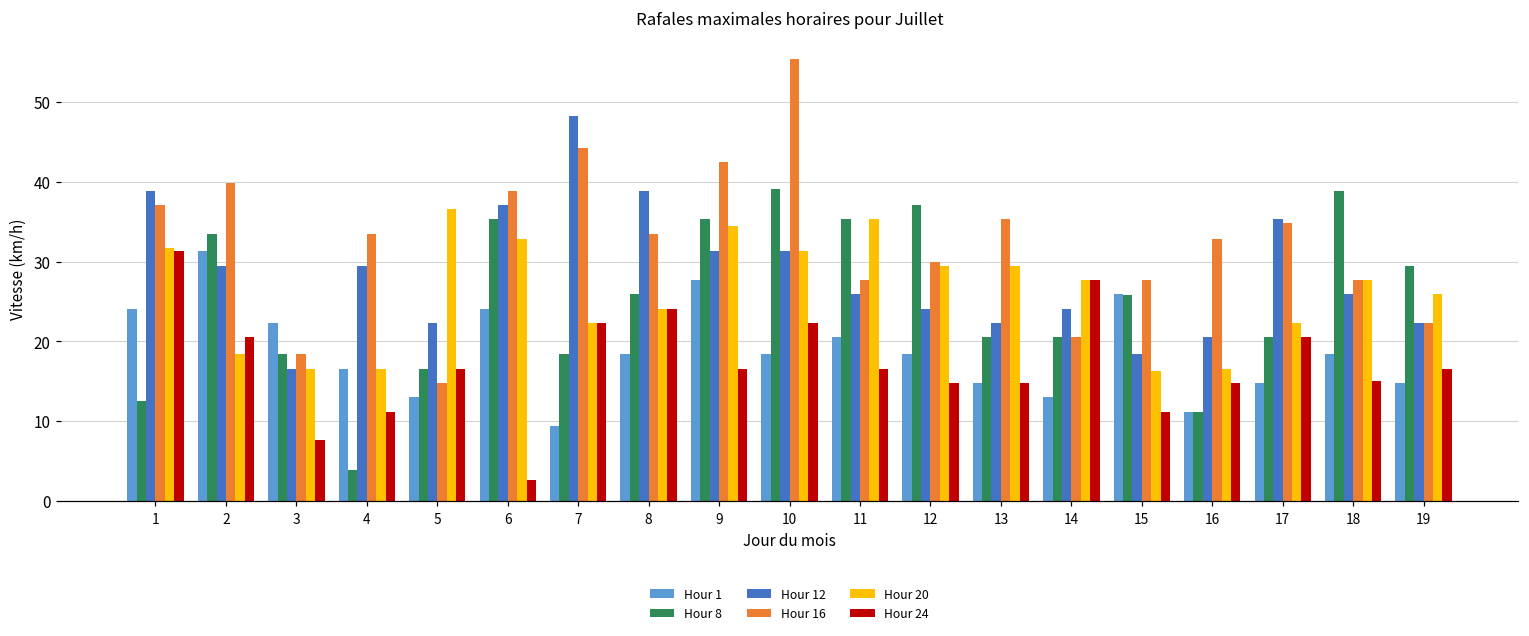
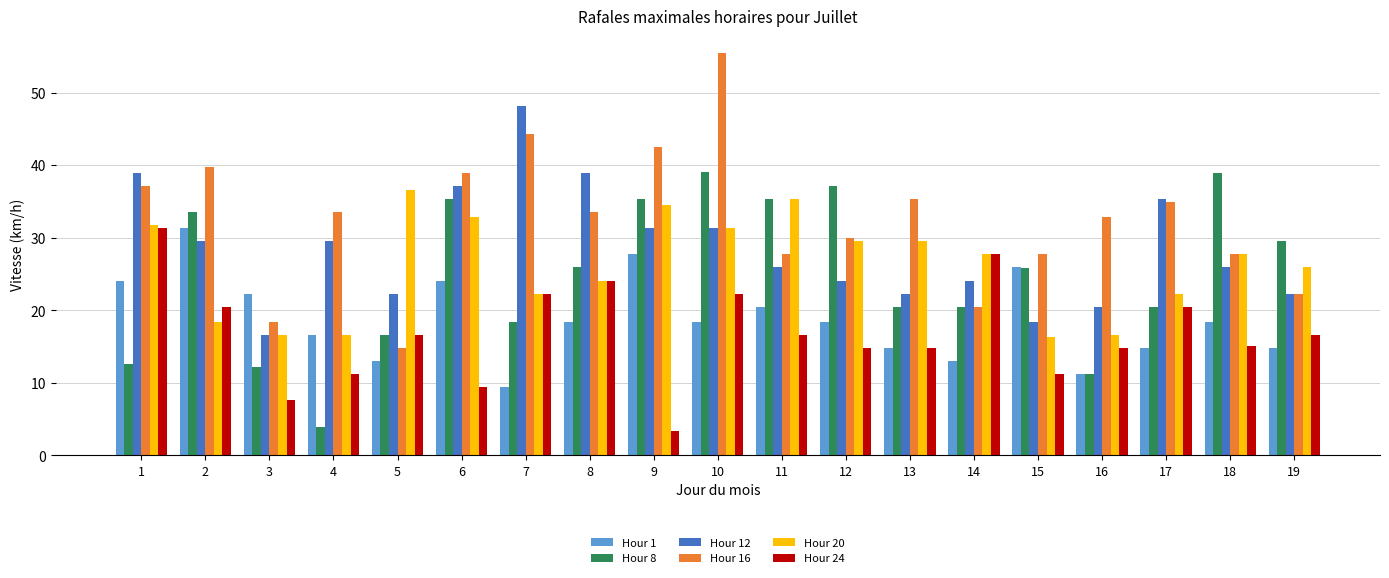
  {
    "Hour 8": {
      "1": 13,
      "2": 34,
-     "3": 18,
+     "3": 12,
      "4": 4,
      "5": 17,
      "6": 35,
      "7": 18,
      "8": 26,
      "9": 35,
      "10": 39,
      "11": 35,
      "12": 37,
      "13": 21,
      "14": 21,
      "15": 26,
      "16": 11,
      "17": 21,
      "18": 39,
      "19": 30
    },
    "Hour 16": {
      "1": 37,
      "2": 40,
      "3": 18,
      "4": 34,
      "5": 15,
      "6": 39,
      "7": 44,
      "8": 34,
      "9": 43,
      "10": 55,
      "11": 28,
      "12": 30,
      "13": 35,
      "14": 21,
      "15": 28,
      "16": 33,
      "17": 35,
      "18": 28,
      "19": 22
    },
    "Hour 20": {
      "1": 32,
      "2": 18,
      "3": 17,
      "4": 17,
      "5": 37,
      "6": 33,
      "7": 22,
      "8": 24,
      "9": 35,
      "10": 31,
      "11": 35,
      "12": 30,
      "13": 30,
      "14": 28,
      "15": 16,
      "16": 17,
      "17": 22,
      "18": 28,
      "19": 26
    },
    "Hour 24": {
      "1": 31,
      "2": 21,
      "3": 8,
      "4": 11,
      "5": 17,
-     "6": 3,
+     "6": 9,
      "7": 22,
      "8": 24,
-     "9": 17,
+     "9": 3,
      "10": 22,
      "11": 17,
      "12": 15,
      "13": 15,
      "14": 28,
      "15": 11,
      "16": 15,
      "17": 21,
      "18": 15,
      "19": 17
    }
  }
